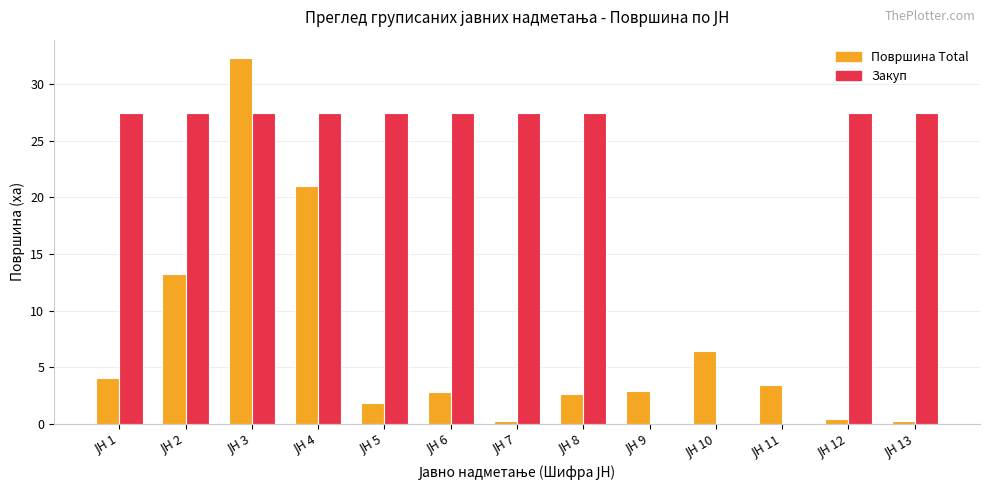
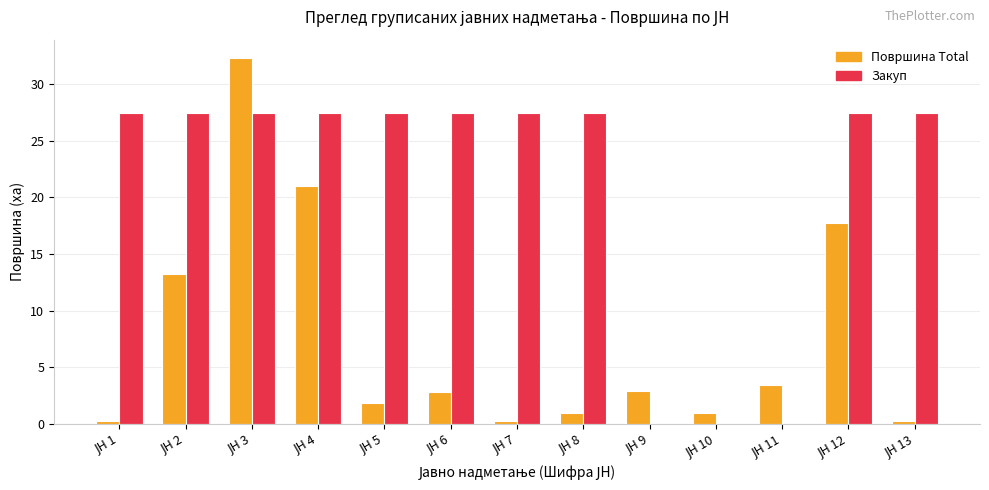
  {
    "Површина Total": {
-     "ЈН 1": 4.1,
+     "ЈН 1": 0.3,
      "ЈН 2": 13.3,
      "ЈН 3": 32.3,
      "ЈН 4": 21.0,
      "ЈН 5": 1.8,
      "ЈН 6": 2.8,
      "ЈН 7": 0.3,
-     "ЈН 8": 2.6,
+     "ЈН 8": 1.0,
      "ЈН 9": 2.9,
-     "ЈН 10": 6.4,
+     "ЈН 10": 1.0,
      "ЈН 11": 3.5,
-     "ЈН 12": 0.5,
+     "ЈН 12": 17.7,
      "ЈН 13": 0.3
    }
  }
